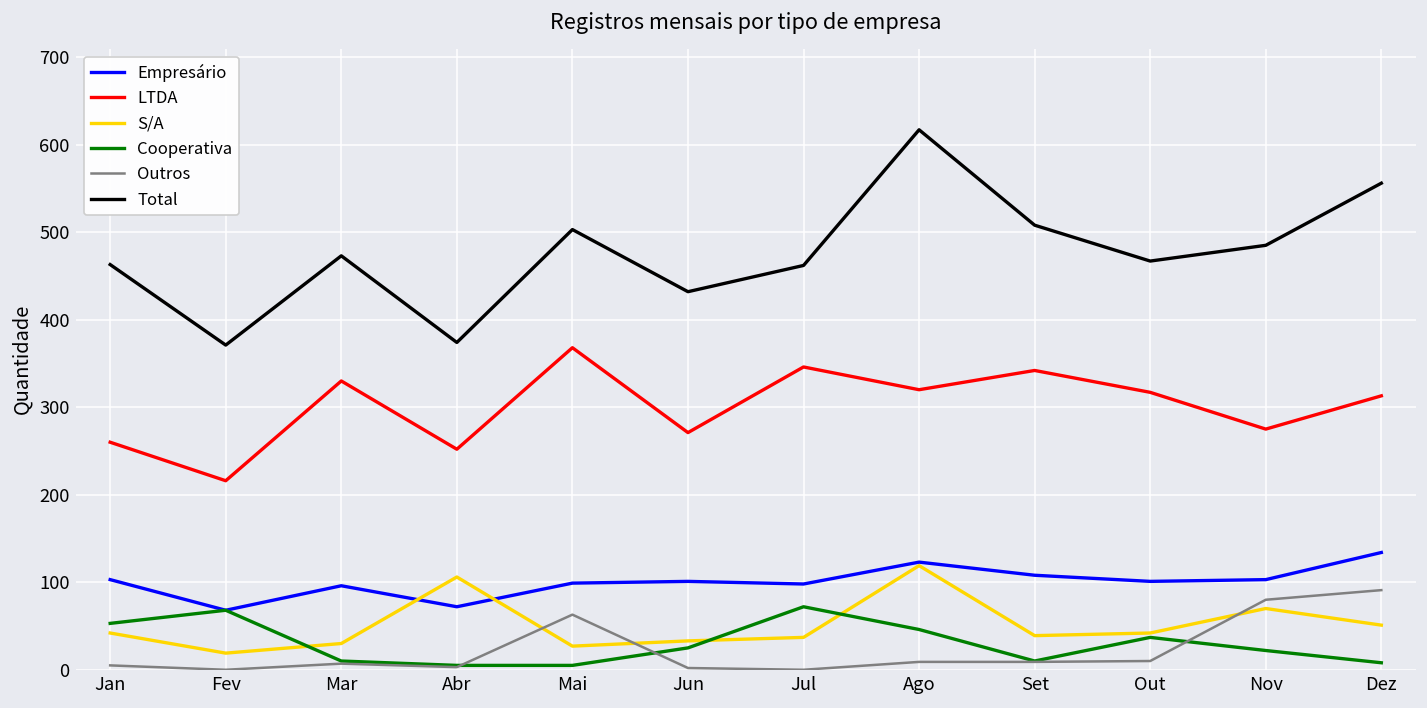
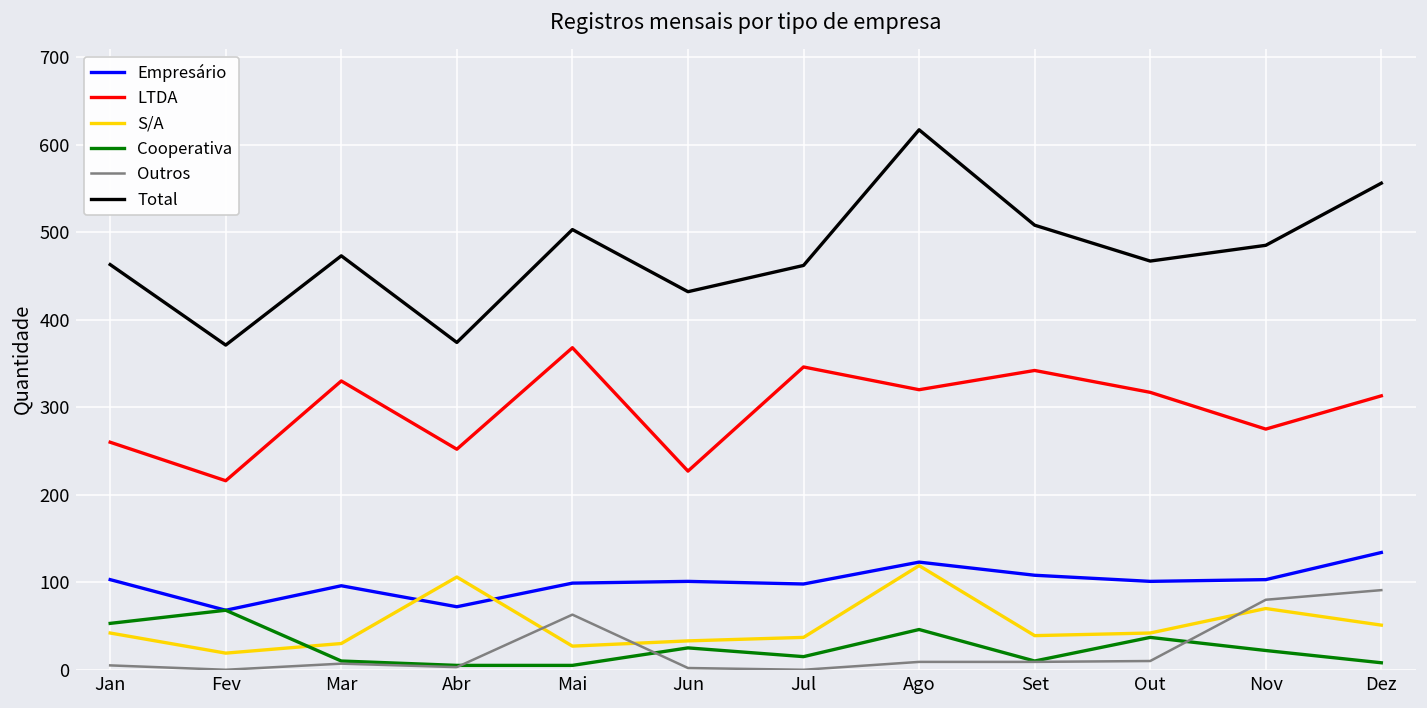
  {
    "Empresário": {
      "Jan": 100,
      "Mar": 100,
      "Abr": 70,
      "Mai": 100,
      "Jun": 100,
      "Jul": 100,
      "Ago": 120,
      "Set": 110,
      "Out": 100,
      "Nov": 100,
      "Dez": 130
    },
    "LTDA": {
      "Jan": 260,
      "Fev": 220,
      "Mar": 330,
      "Abr": 250,
      "Mai": 370,
-     "Jun": 270,
+     "Jun": 230,
      "Jul": 350,
      "Ago": 320,
      "Set": 340,
      "Out": 320,
      "Nov": 280,
      "Dez": 310
    },
    "S/A": {
      "Jan": 40,
      "Fev": 20,
      "Mar": 30,
      "Abr": 110,
      "Mai": 30,
      "Jun": 30,
      "Jul": 40,
      "Ago": 120,
      "Set": 40,
      "Out": 40,
      "Nov": 70,
      "Dez": 50
    },
    "Cooperativa": {
      "Jan": 50,
      "Mai": 10,
      "Jun": 30,
-     "Jul": 70,
+     "Jul": 20,
      "Ago": 50,
      "Out": 40,
      "Nov": 20,
      "Dez": 10
    },
    "Outros": {
      "Jan": 10,
      "Fev": 0,
      "Mai": 60,
      "Jun": 0,
      "Jul": 0,
      "Ago": 10,
      "Out": 10,
      "Nov": 80,
      "Dez": 90
    },
    "Total": {
      "Jan": 460,
      "Fev": 370,
      "Mar": 470,
      "Abr": 370,
      "Mai": 500,
      "Jun": 430,
      "Jul": 460,
      "Ago": 620,
      "Set": 510,
      "Out": 470,
      "Nov": 490,
      "Dez": 560
    }
  }
